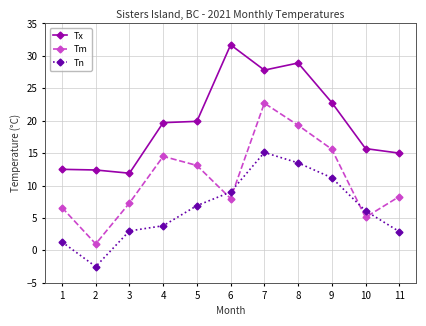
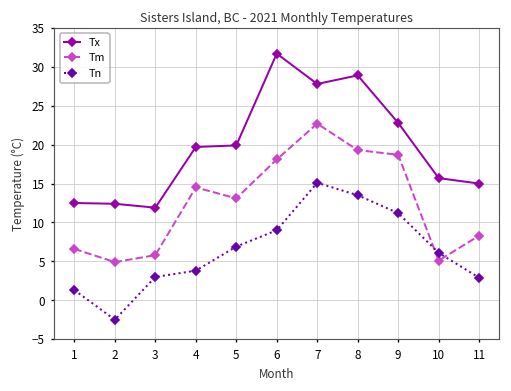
  {
    "Tm": {
      "1": 7,
-     "2": 1,
-     "3": 7,
+     "2": 5,
+     "3": 6,
      "4": 15,
      "5": 13,
-     "6": 8,
+     "6": 18,
      "7": 23,
      "8": 19,
-     "9": 16,
+     "9": 19,
      "10": 5,
      "11": 8
    }
  }
